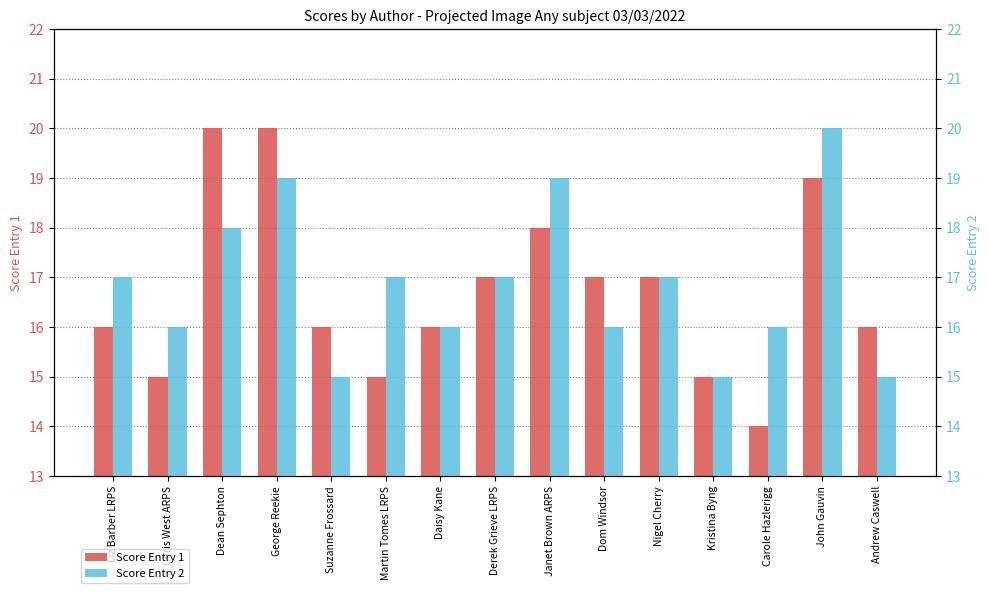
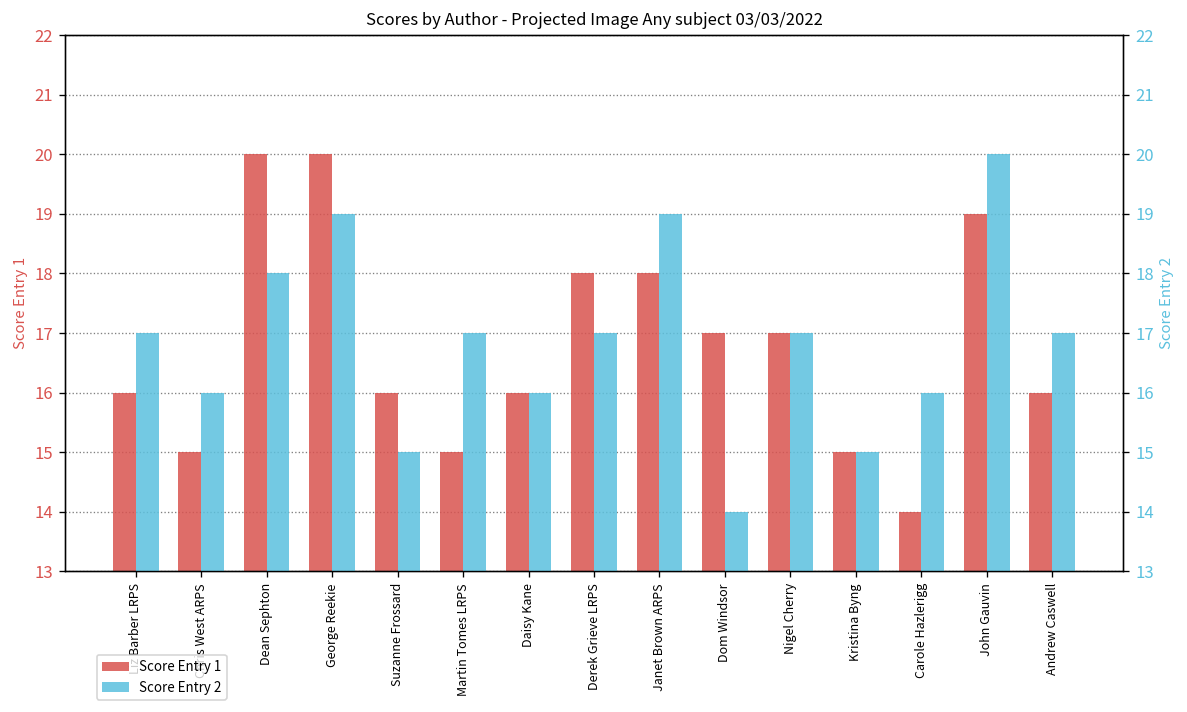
  {
    "Score Entry 1": {
      "Liz Barber LRPS": 16,
      "Chris West ARPS": 15,
      "Dean Sephton": 20,
      "George Reekie": 20,
      "Suzanne Frossard": 16,
      "Martin Tomes LRPS": 15,
      "Daisy Kane": 16,
-     "Derek Grieve LRPS": 17,
+     "Derek Grieve LRPS": 18,
      "Janet Brown ARPS": 18,
      "Dom Windsor": 17,
      "Nigel Cherry": 17,
      "Kristina Byng": 15,
      "Carole Hazlerigg": 14,
      "John Gauvin": 19,
      "Andrew Caswell": 16
    },
    "Score Entry 2": {
      "Liz Barber LRPS": 17,
      "Chris West ARPS": 16,
      "Dean Sephton": 18,
      "George Reekie": 19,
      "Suzanne Frossard": 15,
      "Martin Tomes LRPS": 17,
      "Daisy Kane": 16,
      "Derek Grieve LRPS": 17,
      "Janet Brown ARPS": 19,
-     "Dom Windsor": 16,
+     "Dom Windsor": 14,
      "Nigel Cherry": 17,
      "Kristina Byng": 15,
      "Carole Hazlerigg": 16,
      "John Gauvin": 20,
-     "Andrew Caswell": 15
+     "Andrew Caswell": 17
    }
  }
